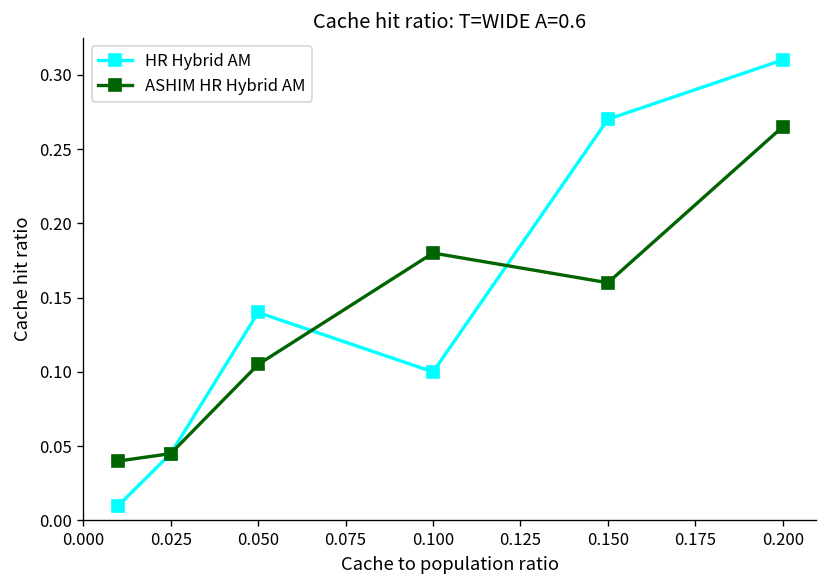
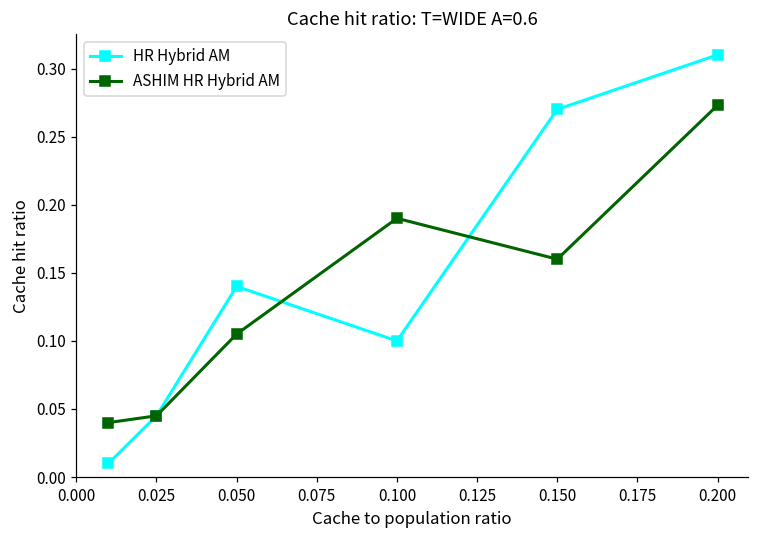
  {
    "HR Hybrid AM": {
      "0.050": 0.140,
      "0.100": 0.100,
      "0.150": 0.270,
      "0.200": 0.310
    },
    "ASHIM HR Hybrid AM": {
      "0.050": 0.105,
-     "0.100": 0.18,
+     "0.100": 0.19,
      "0.150": 0.160,
-     "0.200": 0.265
+     "0.200": 0.273
    }
  }
